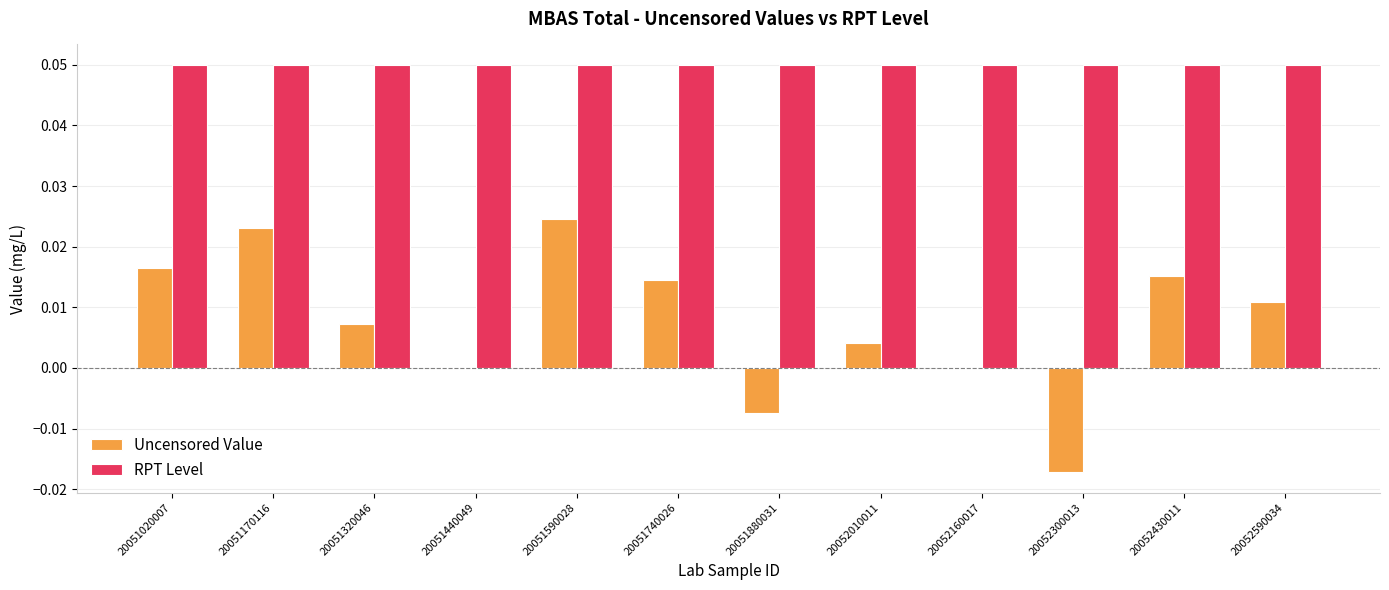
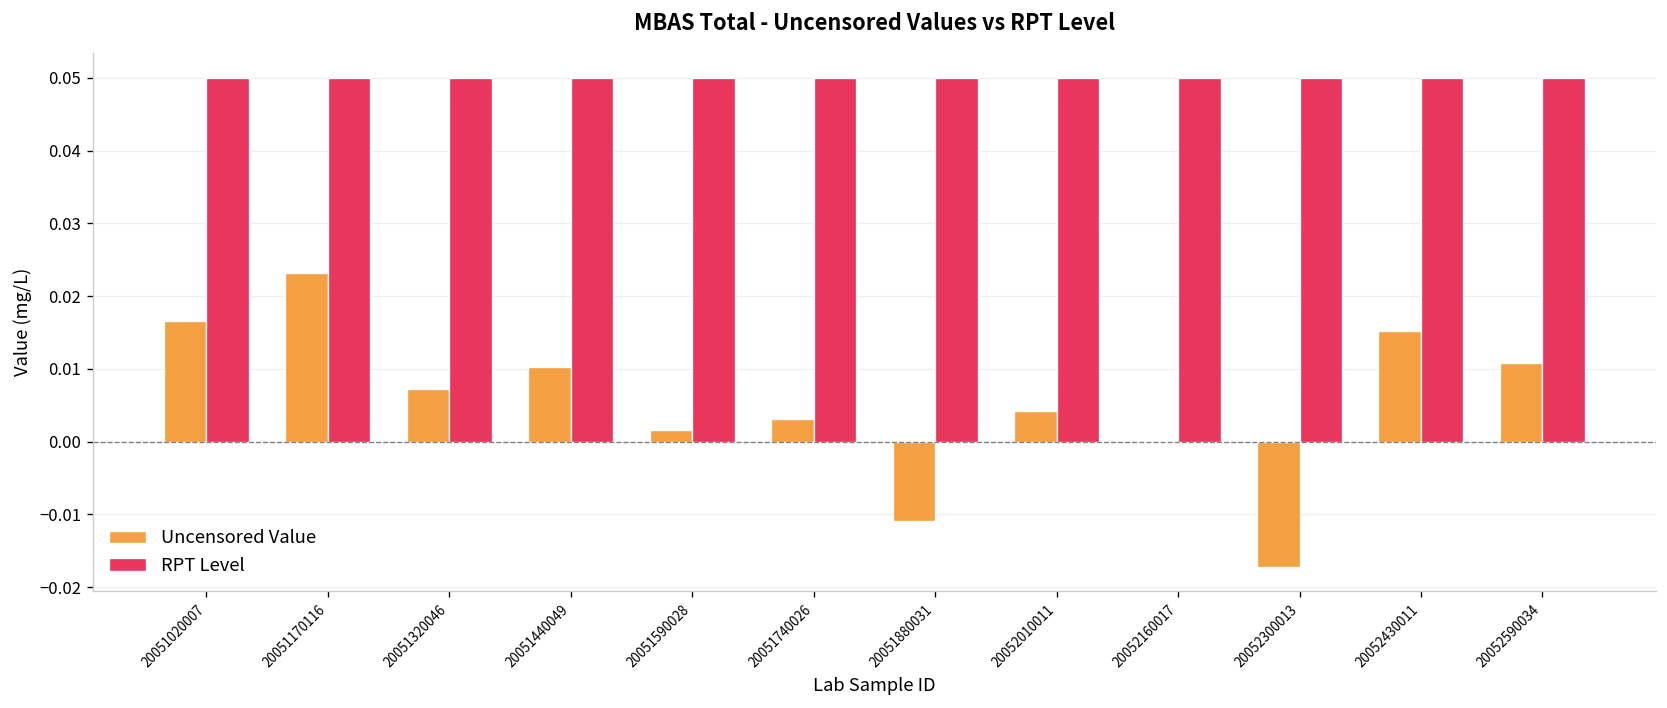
  {
    "Uncensored Value": {
      "20051020007": 0.017,
      "20051170116": 0.023,
      "20051320046": 0.007,
-     "20051440049": 0.000,
-     "20051590028": 0.025,
-     "20051740026": 0.014,
-     "20051880031": -0.007,
+     "20051440049": 0.010,
+     "20051590028": 0.002,
+     "20051740026": 0.003,
+     "20051880031": -0.011,
      "20052010011": 0.004,
      "20052300013": -0.017,
      "20052430011": 0.015,
      "20052590034": 0.011
    },
    "RPT Level": {
      "20051020007": 0.050,
      "20051170116": 0.050,
      "20051320046": 0.050,
      "20051440049": 0.050,
      "20051590028": 0.050,
      "20051740026": 0.050,
      "20051880031": 0.050,
      "20052010011": 0.050,
      "20052160017": 0.050,
      "20052300013": 0.050,
      "20052430011": 0.050,
      "20052590034": 0.050
    }
  }
